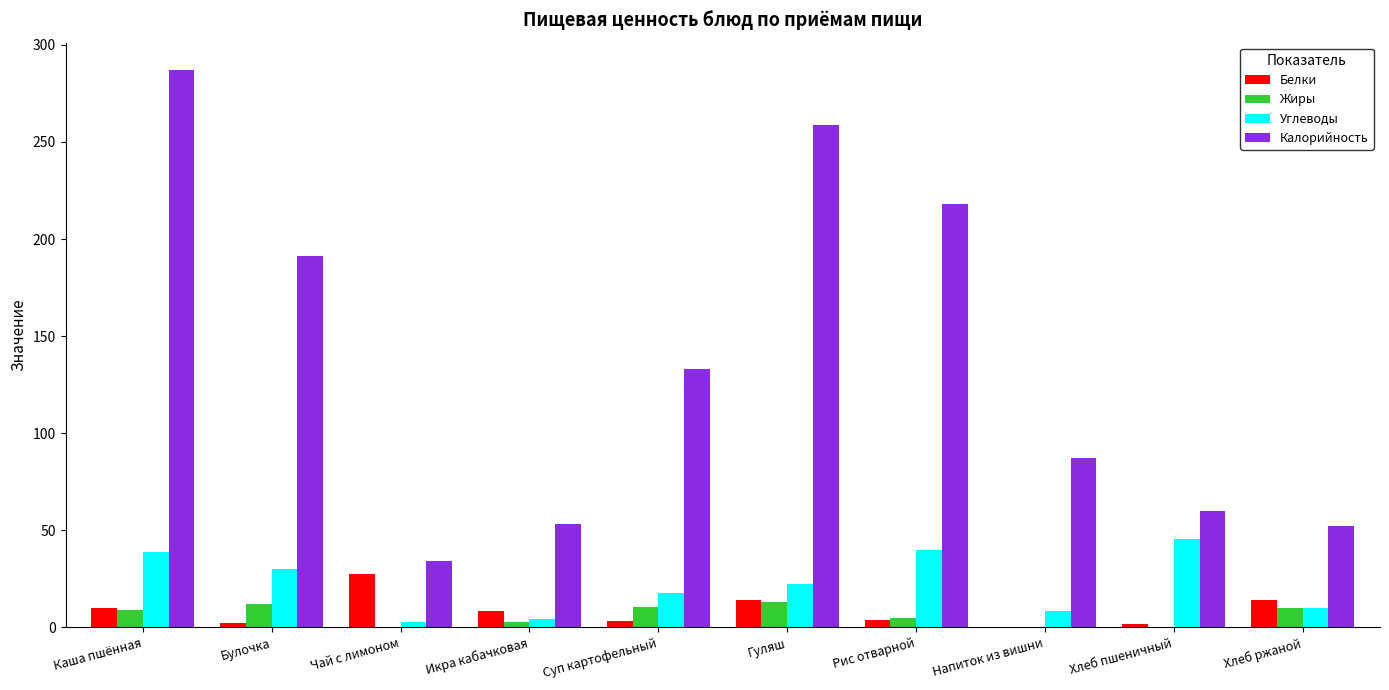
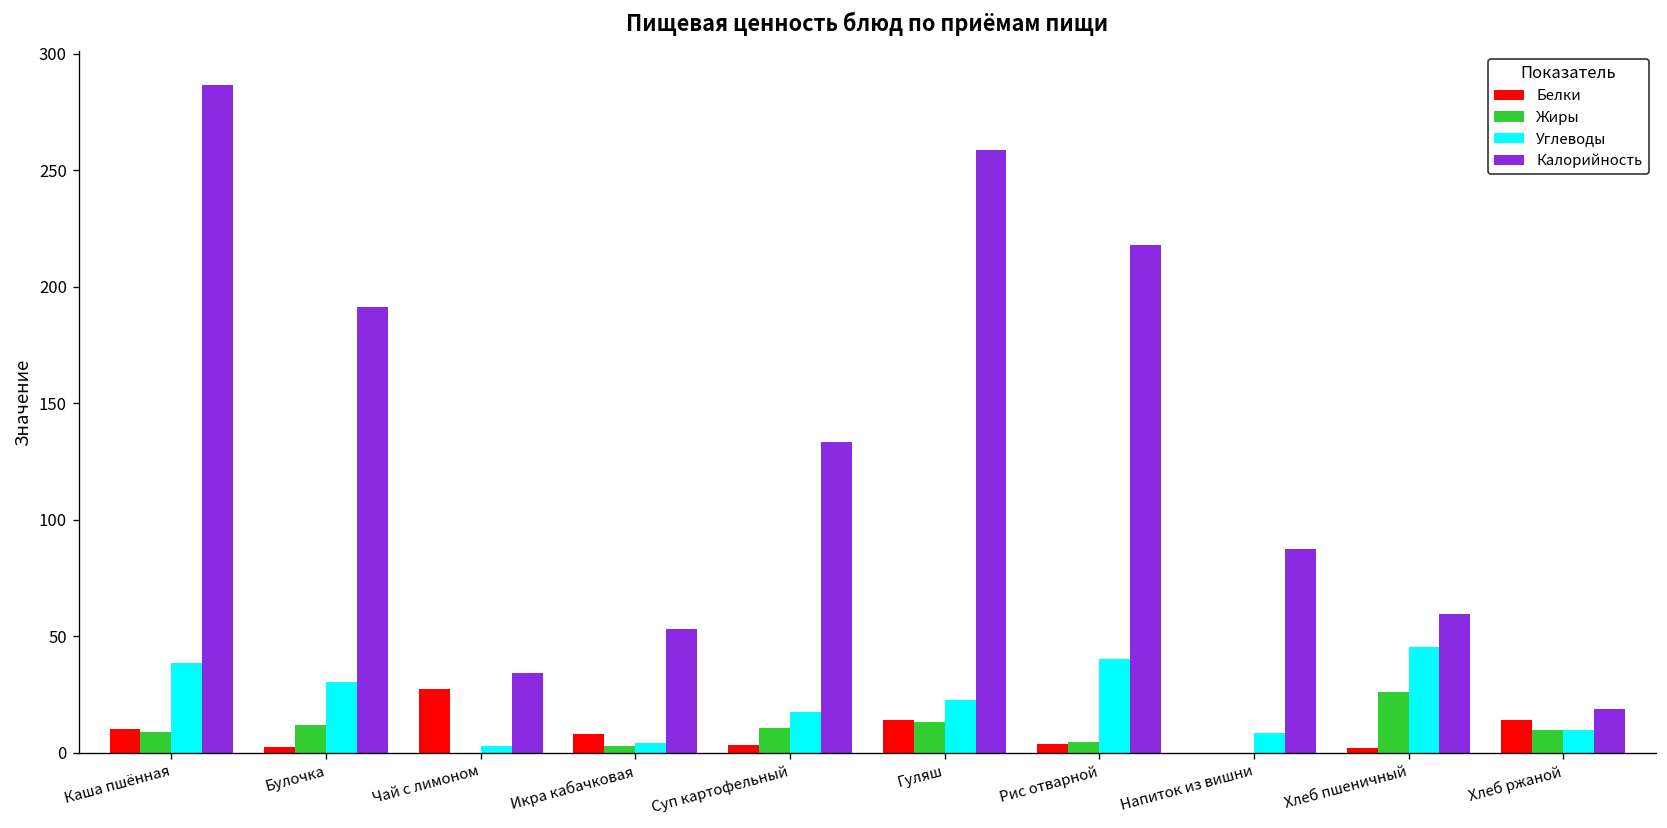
  {
    "Белки": {
      "Каша пшённая": 10,
      "Булочка": 2,
      "Чай с лимоном": 28,
      "Икра кабачковая": 8,
      "Суп картофельный": 3,
      "Гуляш": 14,
      "Рис отварной": 4,
      "Хлеб пшеничный": 2,
      "Хлеб ржаной": 14
    },
    "Жиры": {
      "Каша пшённая": 9,
      "Булочка": 12,
      "Чай с лимоном": 0,
      "Икра кабачковая": 3,
      "Суп картофельный": 11,
      "Гуляш": 13,
      "Рис отварной": 5,
-     "Хлеб пшеничный": 0,
+     "Хлеб пшеничный": 26,
      "Хлеб ржаной": 10
    },
    "Углеводы": {
      "Каша пшённая": 39,
      "Булочка": 30,
      "Чай с лимоном": 3,
      "Икра кабачковая": 4,
      "Суп картофельный": 18,
      "Гуляш": 23,
      "Рис отварной": 40,
      "Напиток из вишни": 9,
      "Хлеб пшеничный": 45,
      "Хлеб ржаной": 10
    },
    "Калорийность": {
      "Каша пшённая": 287,
      "Булочка": 191,
      "Чай с лимоном": 34,
      "Икра кабачковая": 53,
      "Суп картофельный": 133,
      "Гуляш": 259,
      "Рис отварной": 218,
      "Напиток из вишни": 87,
      "Хлеб пшеничный": 60,
-     "Хлеб ржаной": 52
+     "Хлеб ржаной": 19
    }
  }
